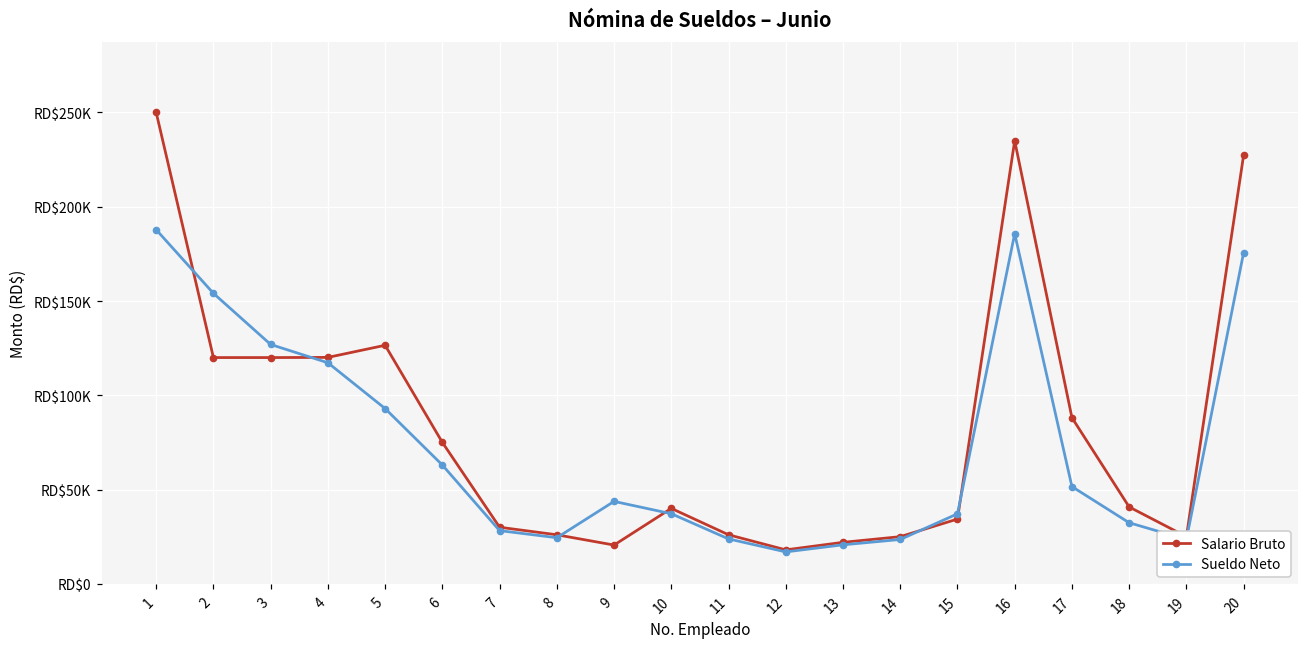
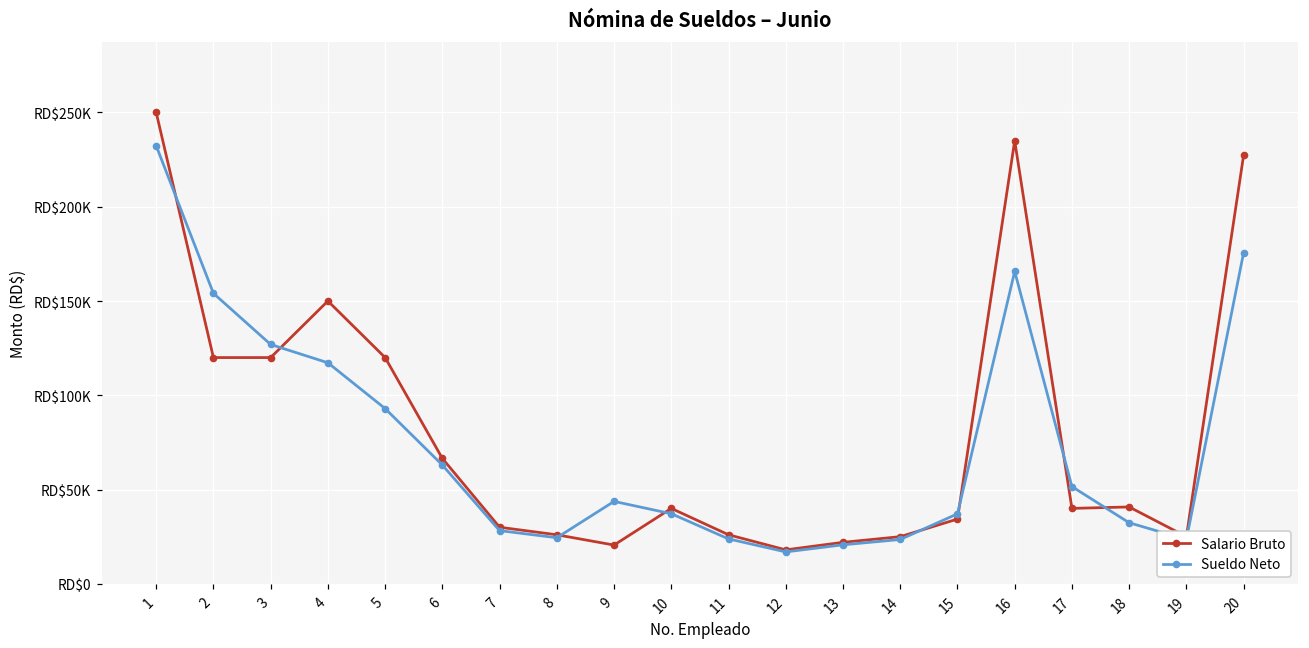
  {
    "Salario Bruto": {
      "1": "RD$250000",
      "2": "RD$120000",
      "3": "RD$120000",
-     "4": "RD$120000",
-     "5": "RD$127000",
-     "6": "RD$75000",
+     "4": "RD$150000",
+     "5": "RD$120000",
+     "6": "RD$67000",
      "7": "RD$30000",
      "8": "RD$26000",
      "9": "RD$21000",
      "10": "RD$40000",
      "11": "RD$26000",
      "14": "RD$25000",
      "15": "RD$34000",
      "16": "RD$235000",
-     "17": "RD$88000",
+     "17": "RD$40000",
      "18": "RD$41000",
      "20": "RD$227000"
    },
    "Sueldo Neto": {
-     "1": "RD$188000",
+     "1": "RD$232000",
      "2": "RD$154000",
      "3": "RD$127000",
      "4": "RD$117000",
      "5": "RD$93000",
      "6": "RD$63000",
      "7": "RD$28000",
      "8": "RD$24000",
      "9": "RD$44000",
      "10": "RD$37000",
      "11": "RD$24000",
      "14": "RD$23000",
      "15": "RD$37000",
-     "16": "RD$186000",
+     "16": "RD$166000",
      "17": "RD$52000",
      "18": "RD$32000",
      "20": "RD$176000"
    }
  }
